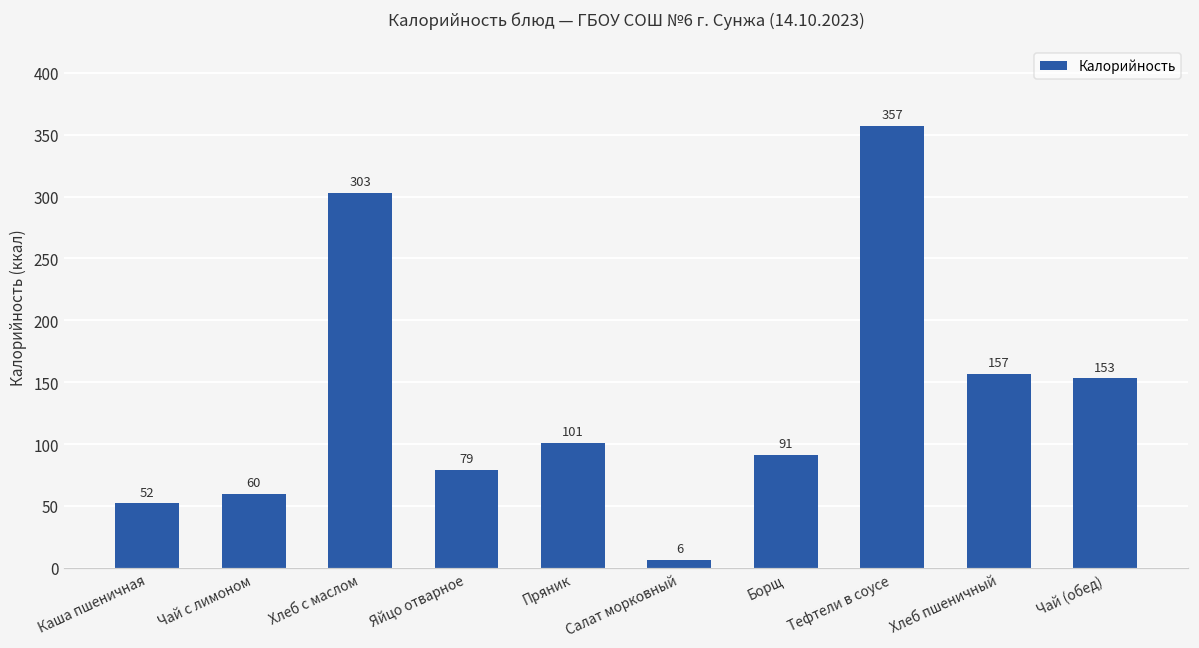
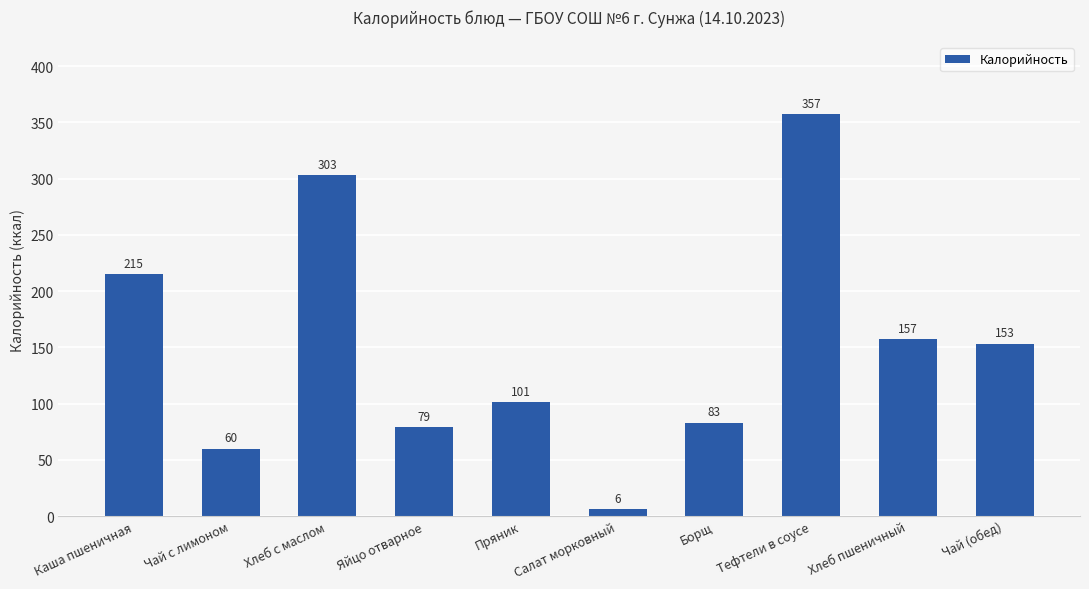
  {
-   "Каша пшеничная": 52,
+   "Каша пшеничная": 215,
    "Чай с лимоном": 60,
    "Хлеб с маслом": 303,
    "Яйцо отварное": 79,
    "Пряник": 101,
    "Салат морковный": 6,
-   "Борщ": 91,
+   "Борщ": 83,
    "Тефтели в соусе": 357,
    "Хлеб пшеничный": 157,
    "Чай (обед)": 153
  }
